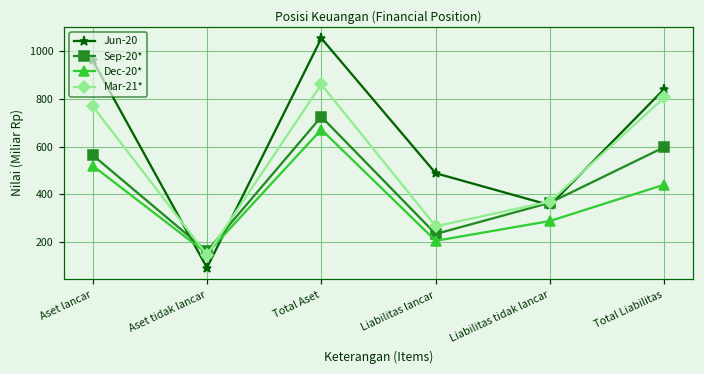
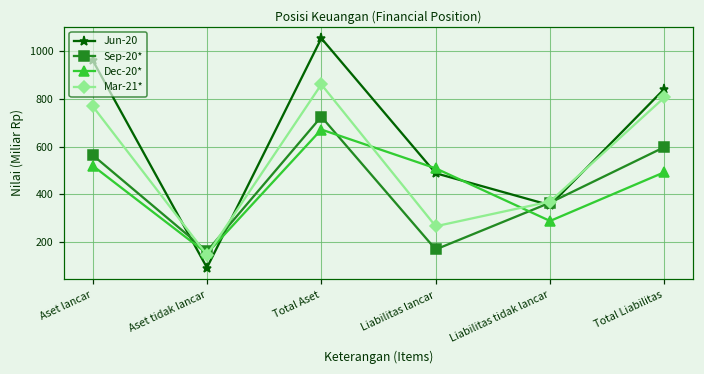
  {
    "Jun-20": {
      "Aset tidak lancar": 90,
      "Total Aset": 1050,
      "Liabilitas lancar": 490,
      "Total Liabilitas": 840
    },
    "Sep-20*": {
      "Aset lancar": 560,
      "Total Aset": 730,
-     "Liabilitas lancar": 230,
+     "Liabilitas lancar": 170,
      "Total Liabilitas": 600
    },
    "Dec-20*": {
      "Aset lancar": 520,
      "Total Aset": 670,
-     "Liabilitas lancar": 200,
+     "Liabilitas lancar": 510,
      "Liabilitas tidak lancar": 290,
-     "Total Liabilitas": 440
+     "Total Liabilitas": 490
    },
    "Mar-21*": {
      "Aset lancar": 770,
      "Total Aset": 860,
      "Liabilitas lancar": 270,
      "Total Liabilitas": 810
    }
  }
